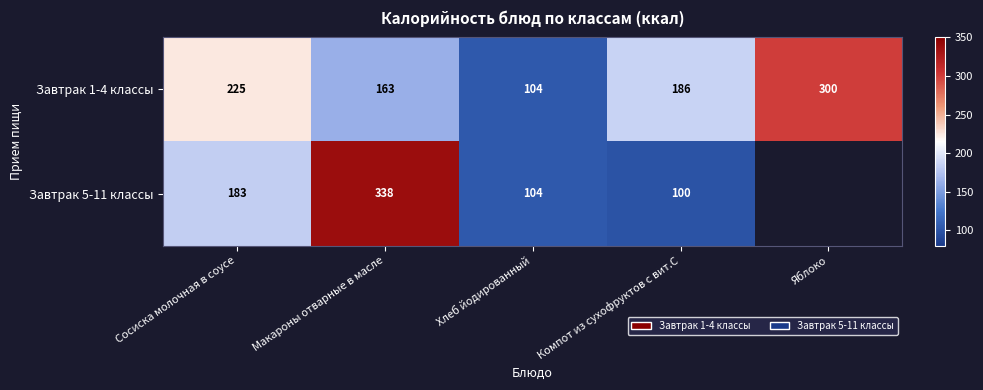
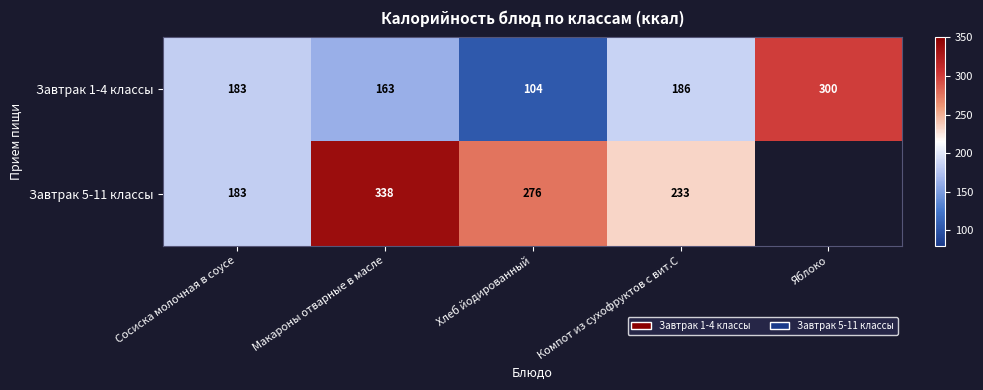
  {
    "Завтрак 1-4 классы": {
-     "Сосиска молочная в соусе": 225,
+     "Сосиска молочная в соусе": 183,
      "Макароны отварные в масле": 163,
      "Хлеб йодированный": 104,
      "Компот из сухофруктов с вит.С": 186,
      "Яблоко": 300
    },
    "Завтрак 5-11 классы": {
      "Сосиска молочная в соусе": 183,
      "Макароны отварные в масле": 338,
-     "Хлеб йодированный": 104,
-     "Компот из сухофруктов с вит.С": 100
+     "Хлеб йодированный": 276,
+     "Компот из сухофруктов с вит.С": 233
    }
  }
